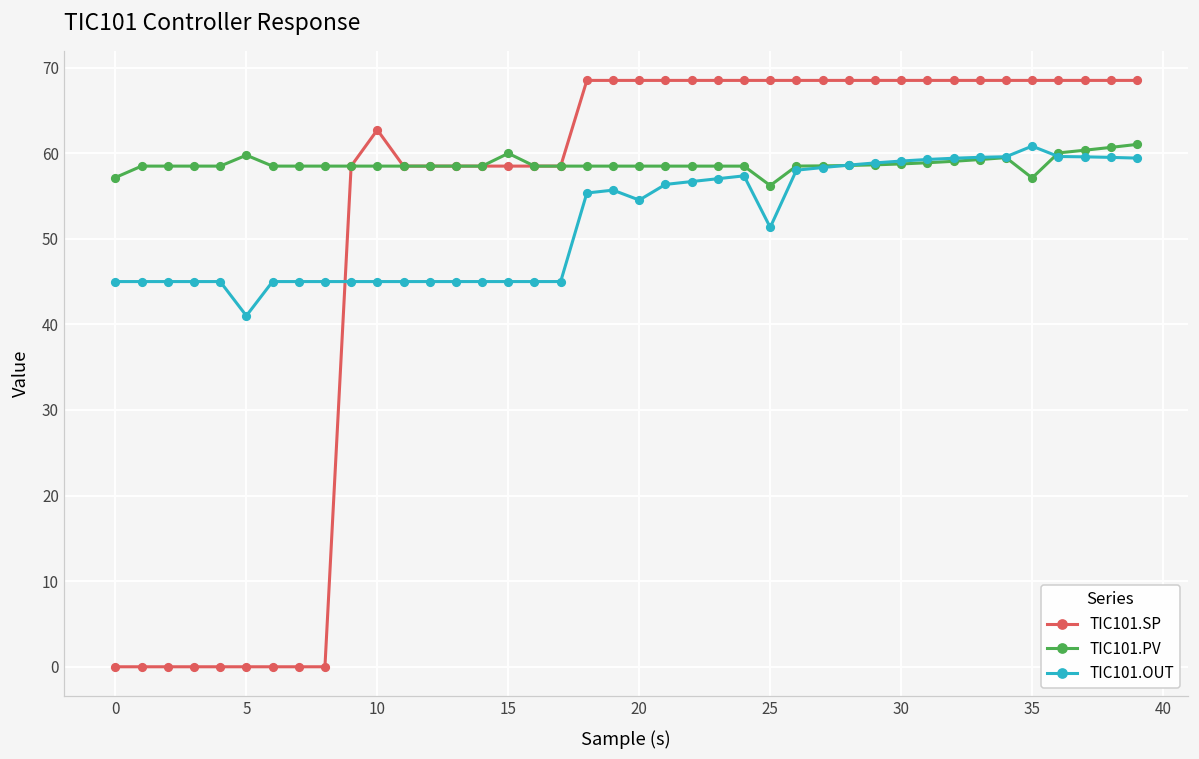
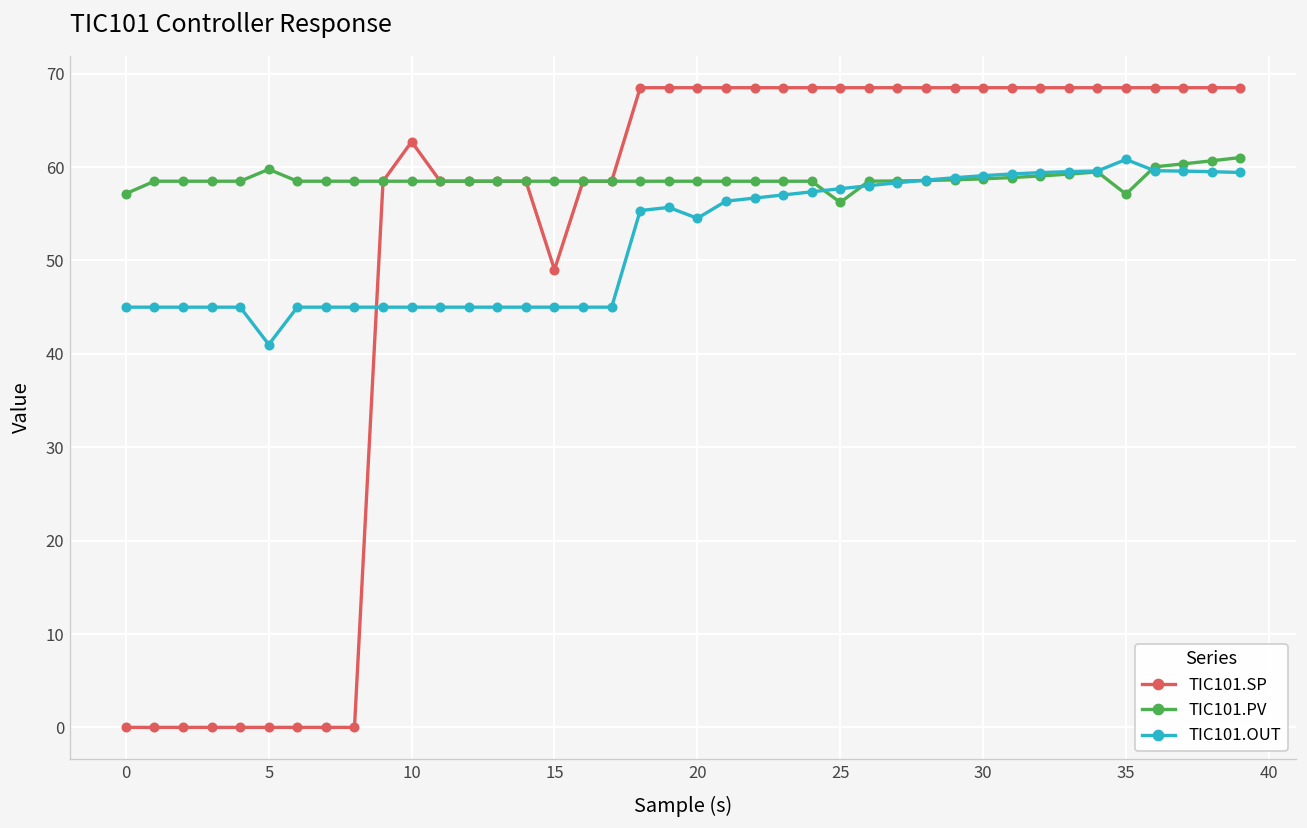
  {
    "TIC101.SP": {
      "0": 0,
      "5": 0,
      "10": 63,
-     "15": 58,
+     "15": 49,
      "20": 69,
      "25": 69,
      "30": 69,
      "35": 69
    },
    "TIC101.PV": {
      "0": 57,
      "5": 60,
      "10": 58,
-     "15": 60,
+     "15": 58,
      "20": 58,
      "25": 56,
      "30": 59,
      "35": 57
    },
    "TIC101.OUT": {
      "0": 45,
      "5": 41,
      "10": 45,
      "15": 45,
      "20": 55,
-     "25": 51,
+     "25": 58,
      "30": 59,
      "35": 61
    }
  }
